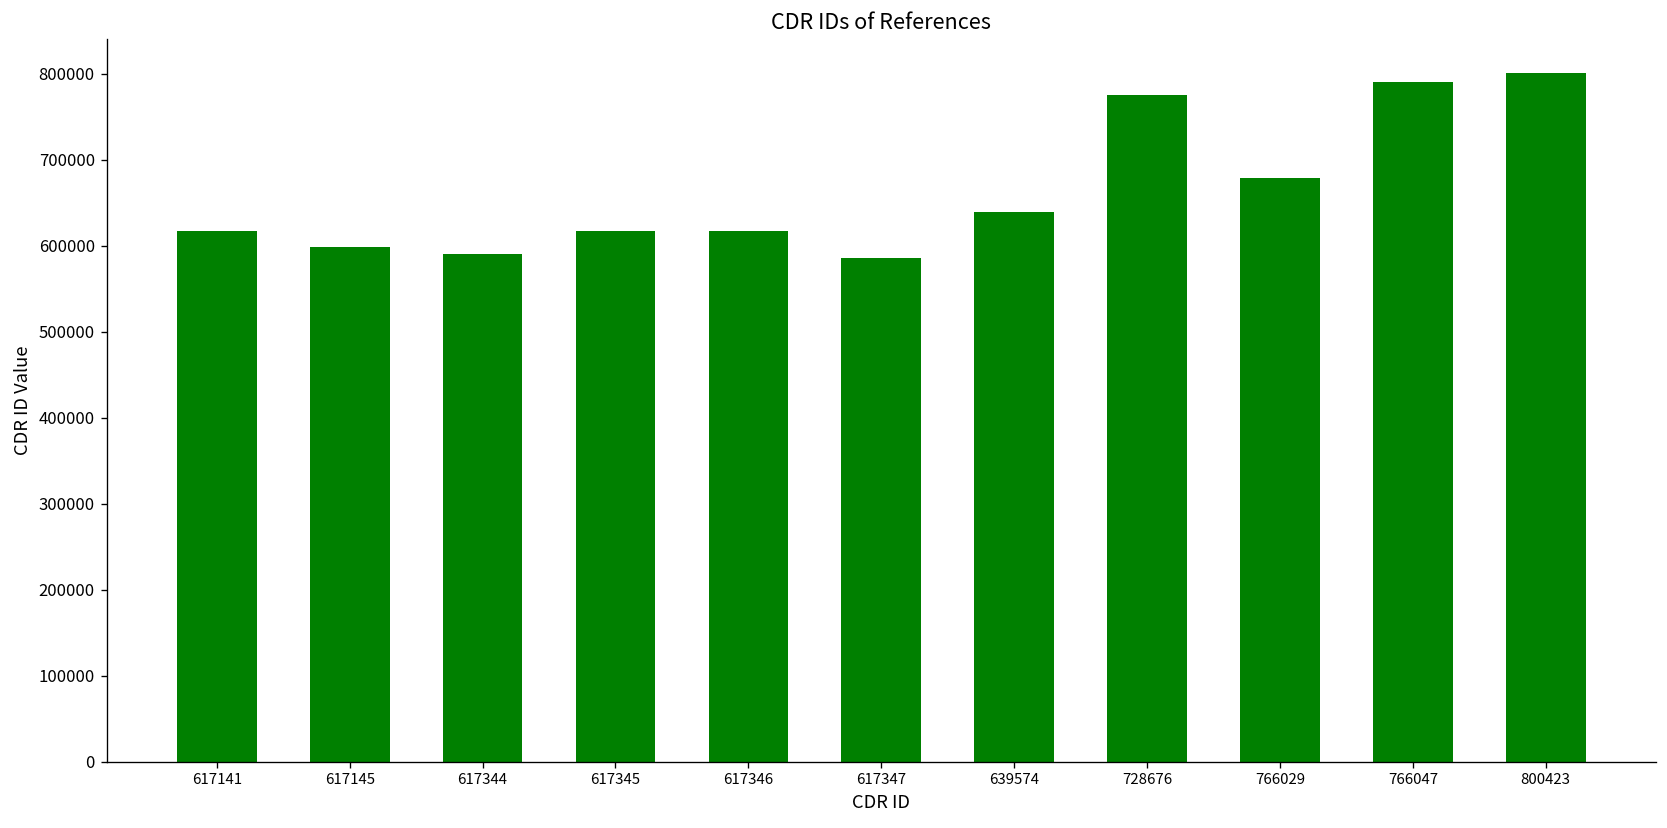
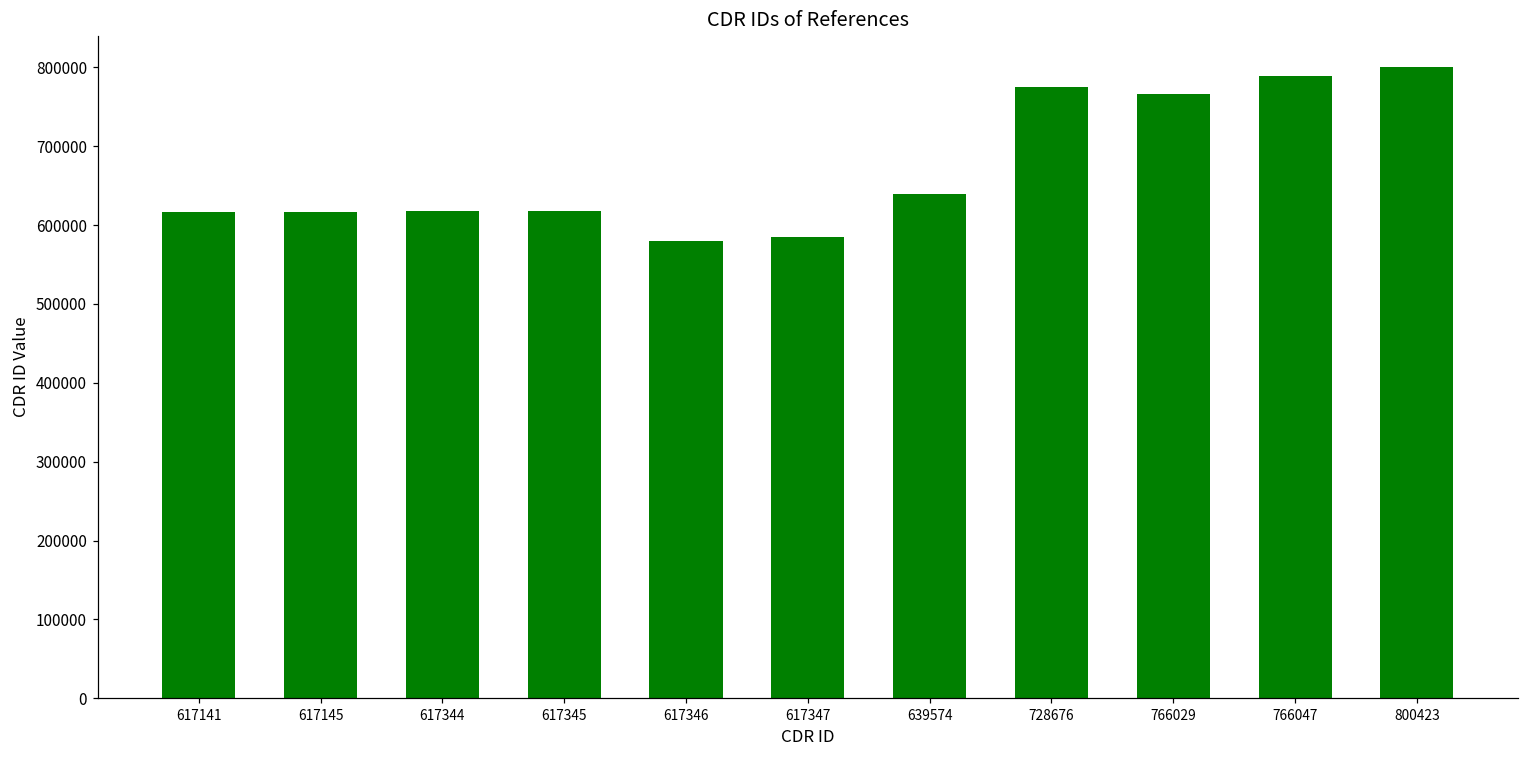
  {
    "617141": 620000,
-   "617145": 600000,
-   "617344": 590000,
+   "617145": 620000,
+   "617344": 620000,
    "617345": 620000,
-   "617346": 620000,
+   "617346": 580000,
    "617347": 590000,
    "639574": 640000,
    "728676": 780000,
-   "766029": 680000,
+   "766029": 770000,
    "766047": 790000,
    "800423": 800000
  }
